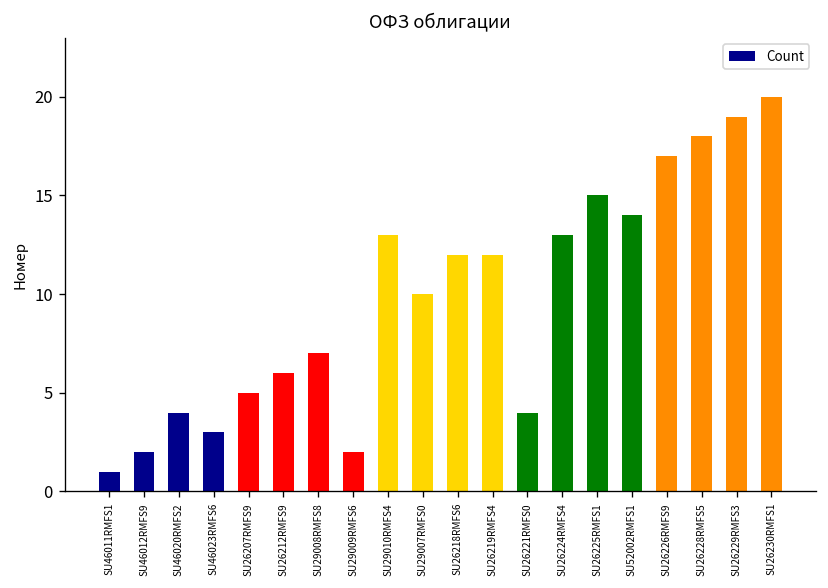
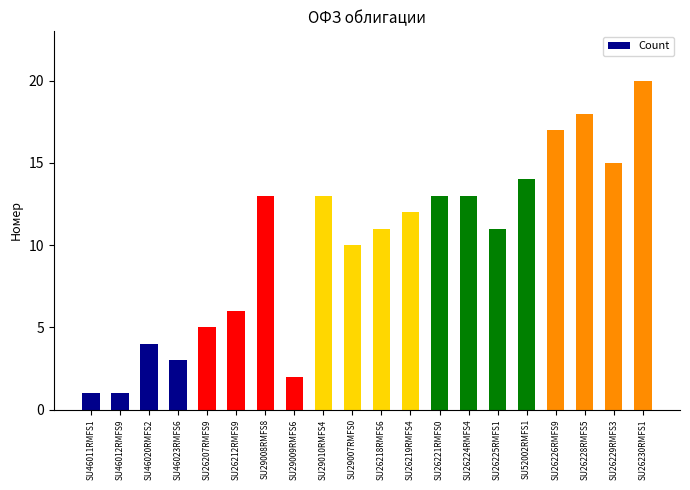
  {
    "SU46011RMFS1": 1,
-   "SU46012RMFS9": 2,
+   "SU46012RMFS9": 1,
    "SU46020RMFS2": 4,
    "SU46023RMFS6": 3,
    "SU26207RMFS9": 5,
    "SU26212RMFS9": 6,
-   "SU29008RMFS8": 7,
+   "SU29008RMFS8": 13,
    "SU29009RMFS6": 2,
    "SU29010RMFS4": 13,
    "SU29007RMFS0": 10,
-   "SU26218RMFS6": 12,
+   "SU26218RMFS6": 11,
    "SU26219RMFS4": 12,
-   "SU26221RMFS0": 4,
+   "SU26221RMFS0": 13,
    "SU26224RMFS4": 13,
-   "SU26225RMFS1": 15,
+   "SU26225RMFS1": 11,
    "SU52002RMFS1": 14,
    "SU26226RMFS9": 17,
    "SU26228RMFS5": 18,
-   "SU26229RMFS3": 19,
+   "SU26229RMFS3": 15,
    "SU26230RMFS1": 20
  }
